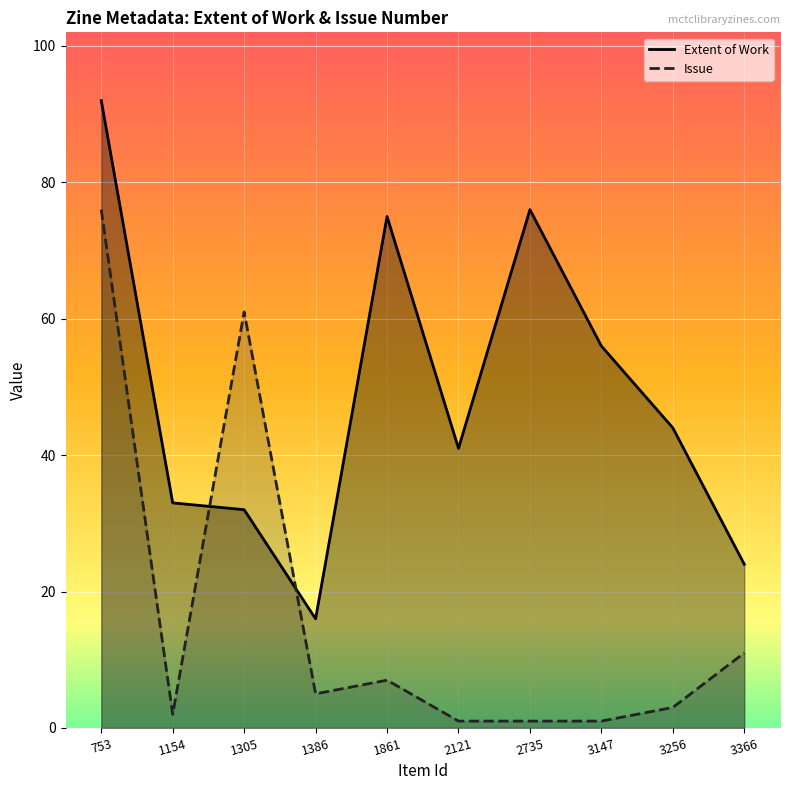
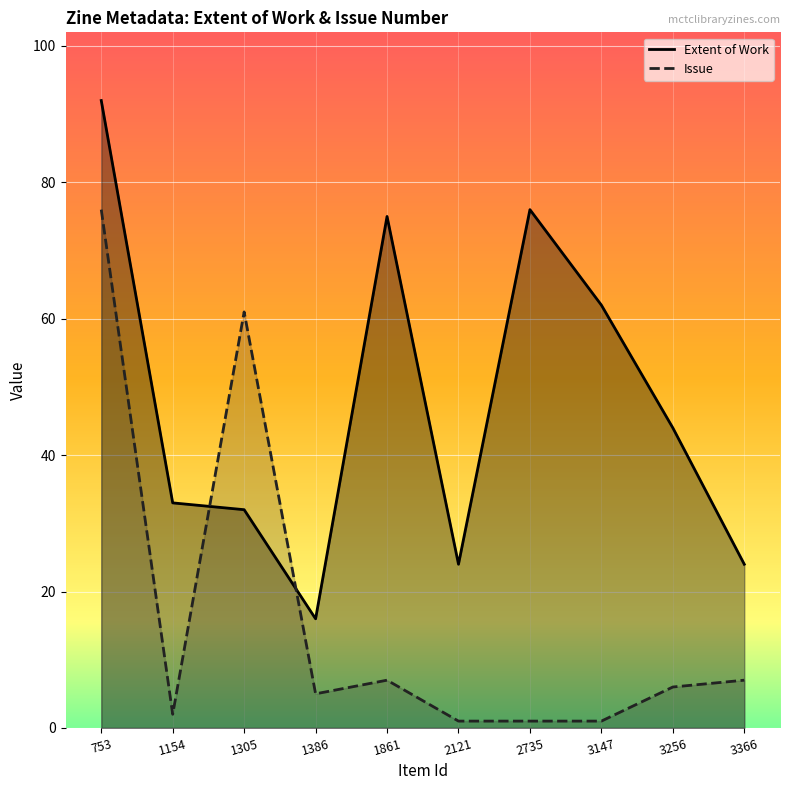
  {
    "Extent of Work": {
      "753": 92,
      "1154": 33,
      "1305": 32,
      "1386": 16,
      "1861": 75,
-     "2121": 41,
+     "2121": 24,
      "2735": 76,
-     "3147": 56,
+     "3147": 62,
      "3256": 44,
      "3366": 24
    },
    "Issue": {
      "753": 76,
      "1154": 2,
      "1305": 61,
      "1386": 5,
      "1861": 7,
      "2121": 1,
      "2735": 1,
      "3147": 1,
-     "3256": 3,
-     "3366": 11
+     "3256": 6,
+     "3366": 7
    }
  }
